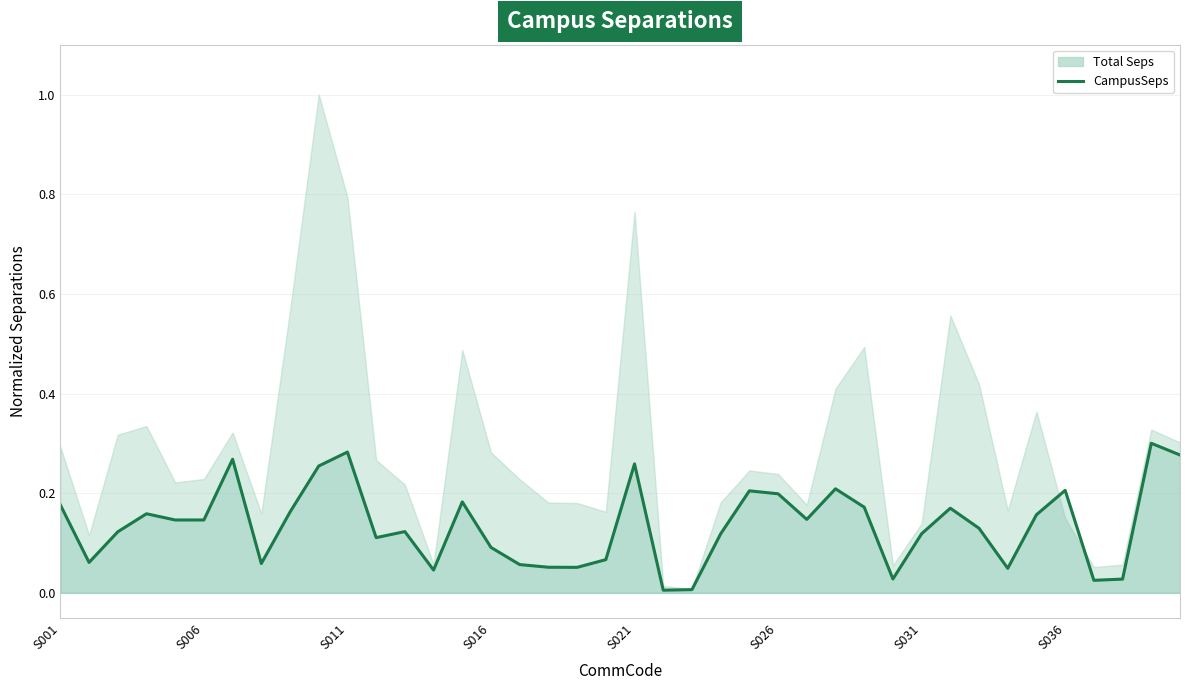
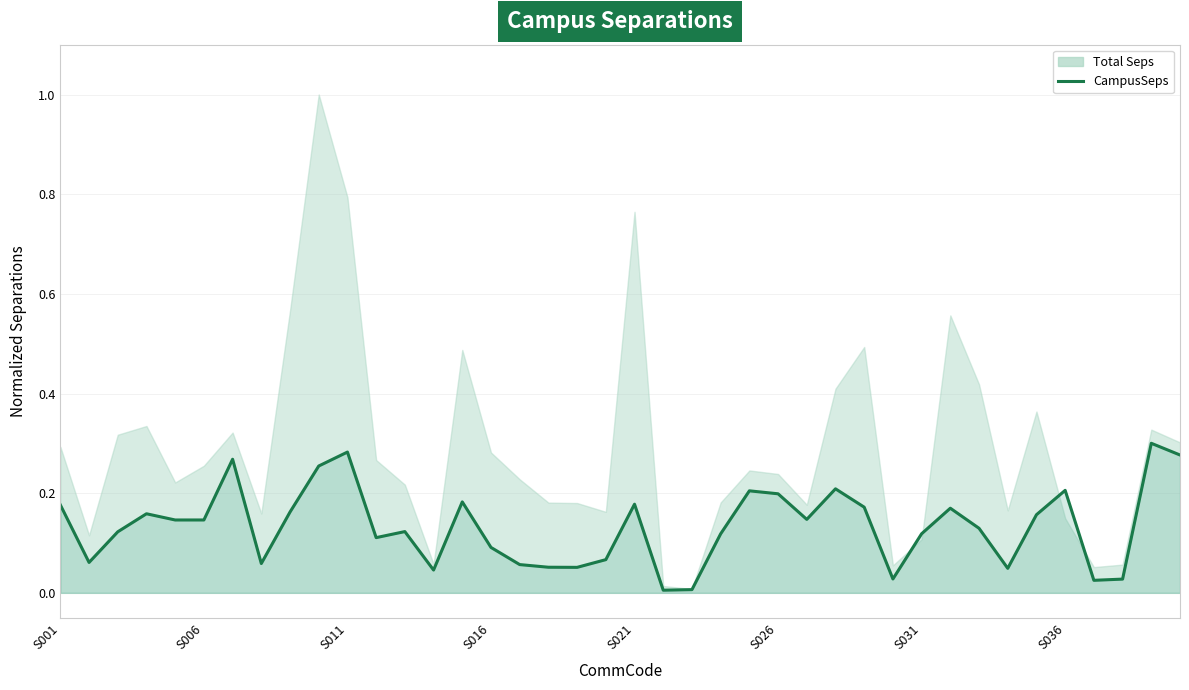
  {
    "CampusSeps": {
      "S001": 0.18,
      "S006": 0.15,
      "S011": 0.28,
      "S016": 0.09,
-     "S021": 0.26,
+     "S021": 0.18,
      "S026": 0.20,
      "S031": 0.12,
      "S036": 0.21
    },
    "Total Seps": {
      "S001": 0.29,
-     "S006": 0.23,
+     "S006": 0.26,
      "S011": 0.79,
      "S016": 0.28,
      "S021": 0.76,
      "S026": 0.24,
-     "S031": 0.14,
+     "S031": 0.11,
      "S036": 0.15
    }
  }
